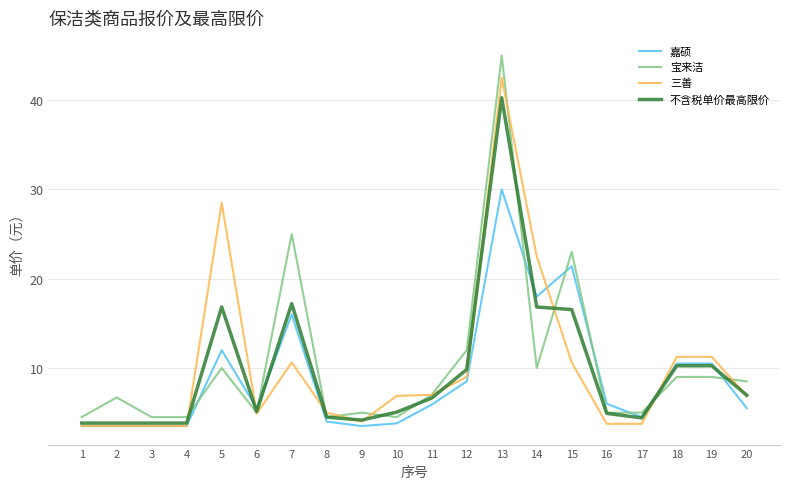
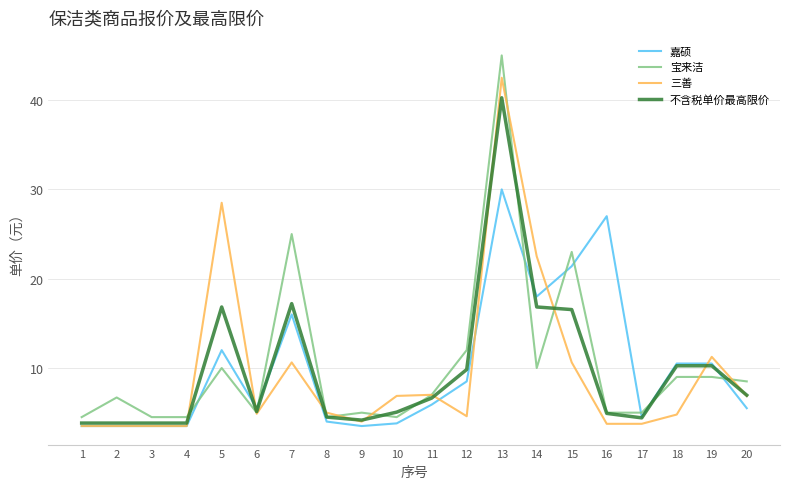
  {
    "嘉硕": {
      "5": 12,
      "6": 6,
      "7": 16,
      "8": 4,
      "9": 4,
      "10": 4,
      "11": 6,
      "12": 9,
      "13": 30,
      "14": 18,
      "15": 21,
-     "16": 6,
+     "16": 27,
      "20": 6
    },
    "宝来洁": {
      "1": 5,
      "2": 7,
      "3": 5,
      "4": 5,
      "5": 10,
      "7": 25,
      "9": 5,
      "10": 5,
      "12": 12,
      "13": 45,
      "14": 10,
      "15": 23,
      "17": 5,
      "18": 9,
      "19": 9,
      "20": 9
    },
    "三善": {
      "5": 29,
      "7": 11,
      "8": 5,
      "10": 7,
-     "12": 9,
+     "12": 5,
      "13": 43,
      "14": 23,
      "15": 11,
      "16": 4,
      "17": 4,
-     "18": 11,
+     "18": 5,
      "19": 11
    },
    "不含税单价最高限价": {
      "1": 4,
      "2": 4,
      "3": 4,
      "4": 4,
      "5": 17,
      "7": 17,
      "10": 5,
      "11": 7,
      "12": 10,
      "13": 40,
      "14": 17,
      "15": 17
    }
  }
